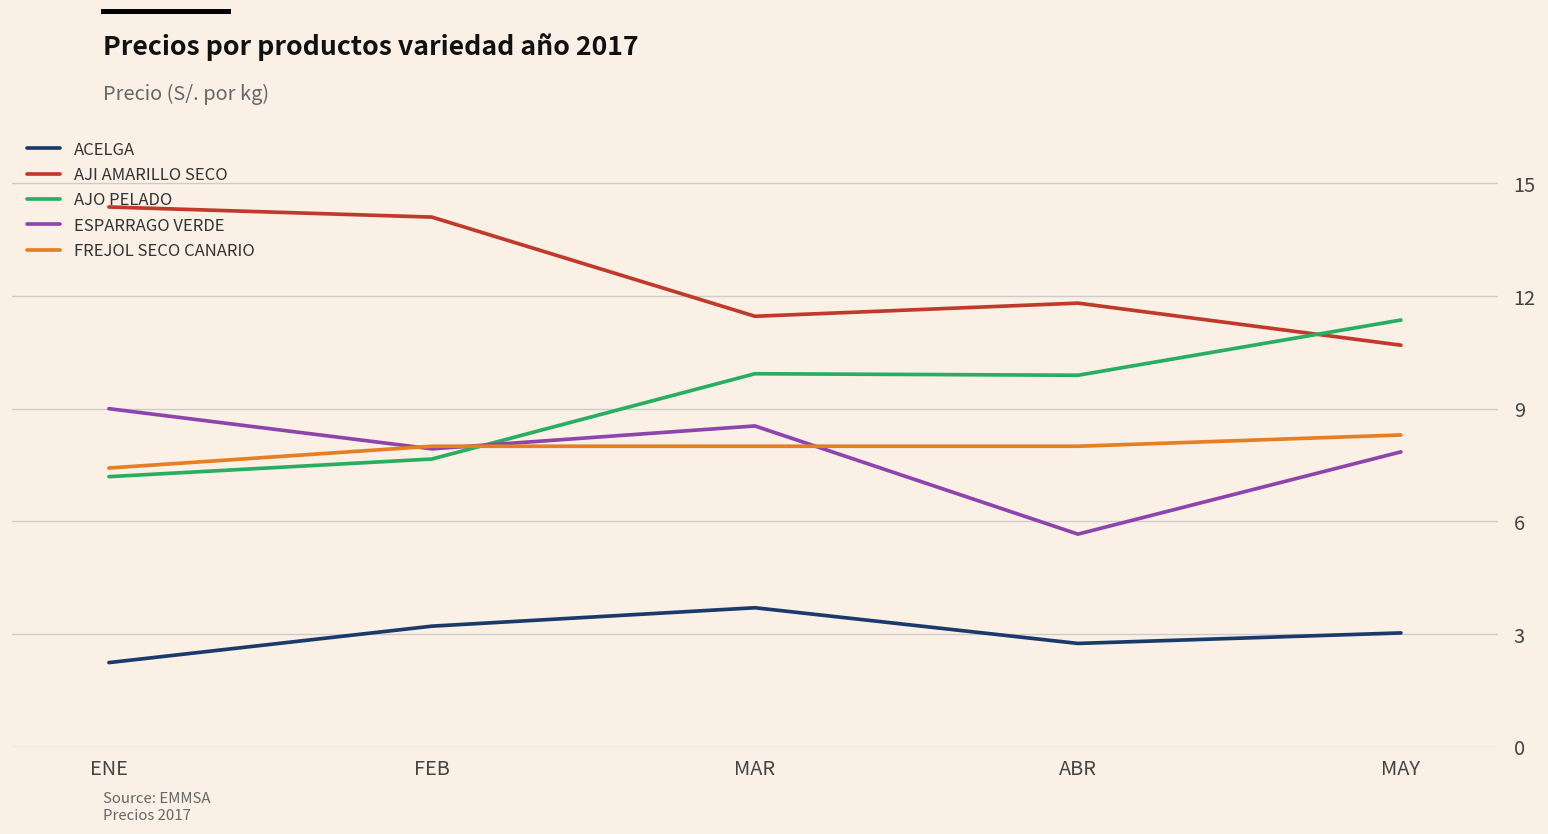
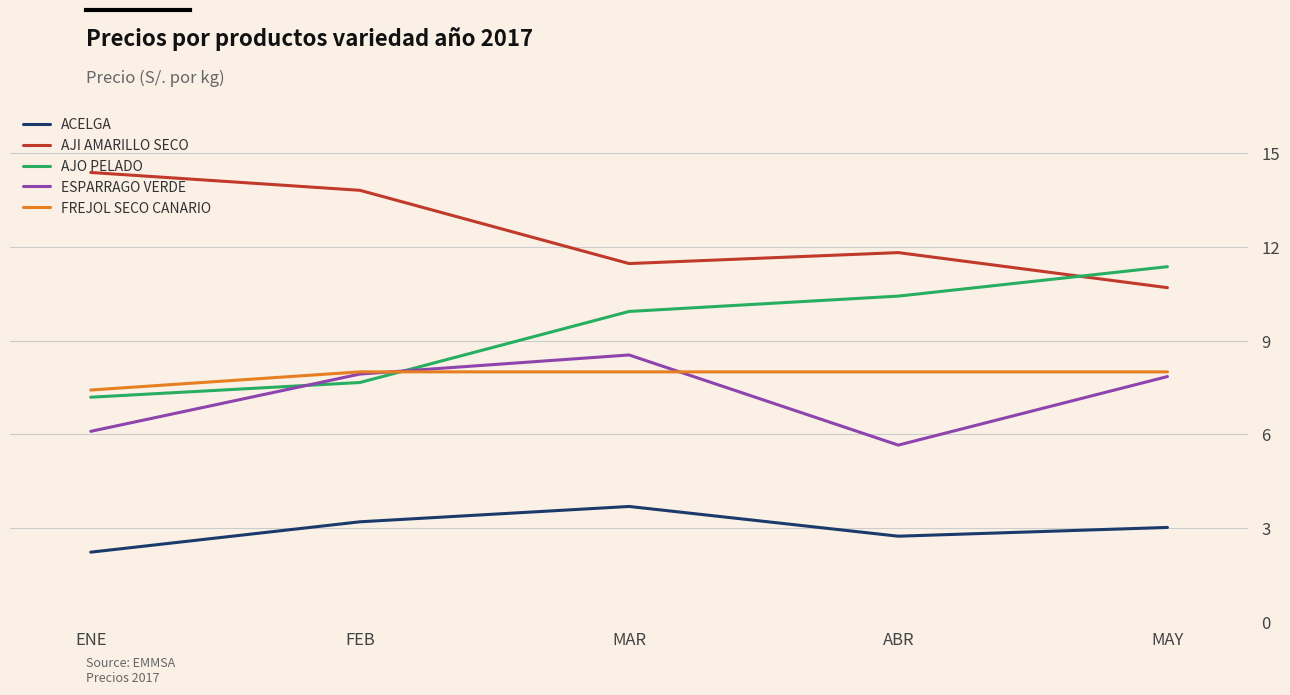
  {
    "ACELGA": {
      "ENE": 2.2,
      "FEB": 3.2,
      "MAR": 3.7,
      "ABR": 2.8,
      "MAY": 3.0
    },
    "AJI AMARILLO SECO": {
      "ENE": 14.4,
-     "FEB": 14.1,
+     "FEB": 13.8,
      "MAR": 11.5,
      "ABR": 11.8,
      "MAY": 10.7
    },
    "AJO PELADO": {
      "ENE": 7.2,
      "FEB": 7.7,
      "MAR": 9.9,
-     "ABR": 9.9,
+     "ABR": 10.4,
      "MAY": 11.4
    },
    "ESPARRAGO VERDE": {
-     "ENE": 9.0,
+     "ENE": 6.1,
      "MAR": 8.5,
      "ABR": 5.7,
      "MAY": 7.9
    },
    "FREJOL SECO CANARIO": {
      "ENE": 7.4,
      "MAR": 8.0,
      "ABR": 8.0,
-     "MAY": 8.3
+     "MAY": 8.0
    }
  }
